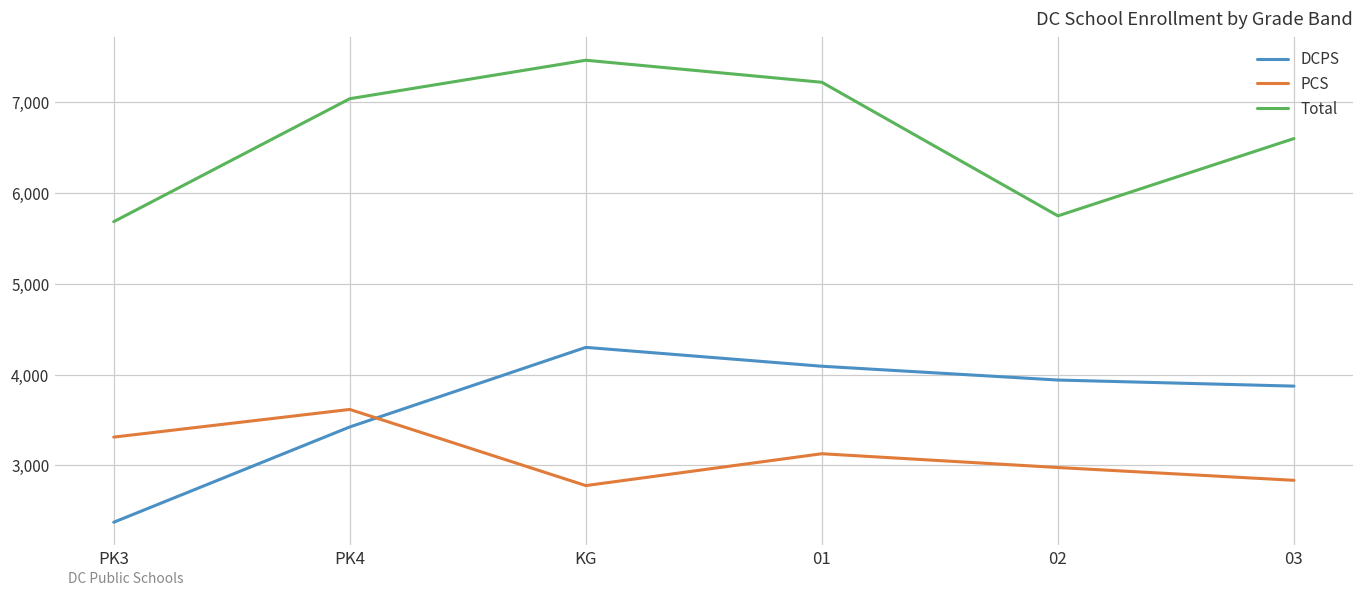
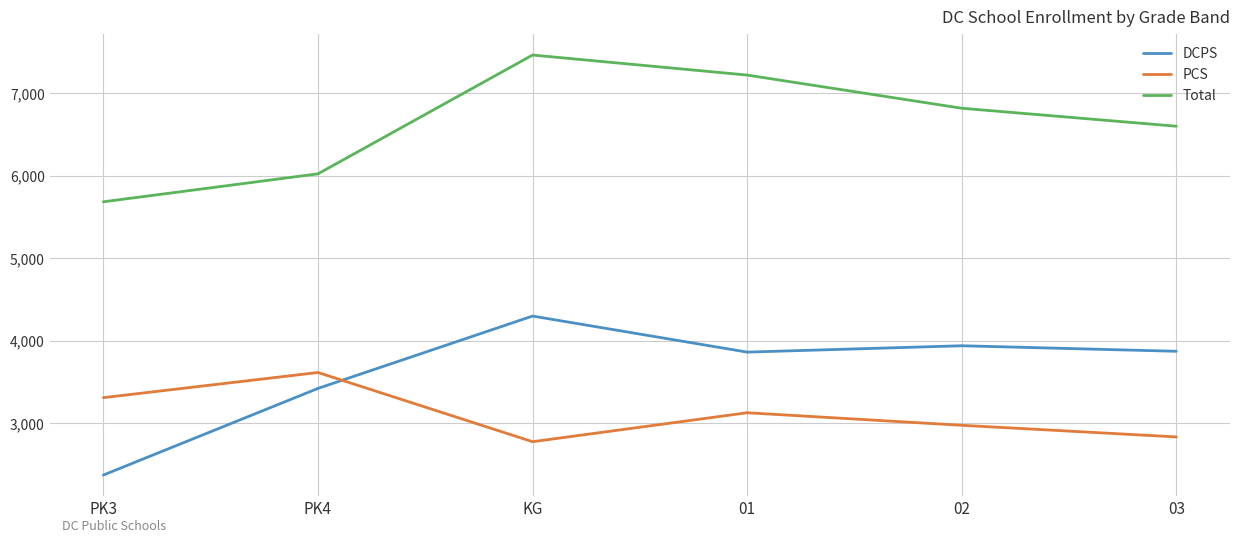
  {
    "DCPS": {
      "PK3": "2,400",
      "PK4": "3,400",
      "KG": "4,300",
-     "01": "4,100",
+     "01": "3,900",
      "02": "3,900",
      "03": "3,900"
    },
    "PCS": {
      "PK3": "3,300",
      "PK4": "3,600",
      "KG": "2,800",
      "01": "3,100",
      "02": "3,000",
      "03": "2,800"
    },
    "Total": {
      "PK3": "5,700",
-     "PK4": "7,000",
+     "PK4": "6,000",
      "KG": "7,500",
      "01": "7,200",
-     "02": "5,800",
+     "02": "6,800",
      "03": "6,600"
    }
  }
